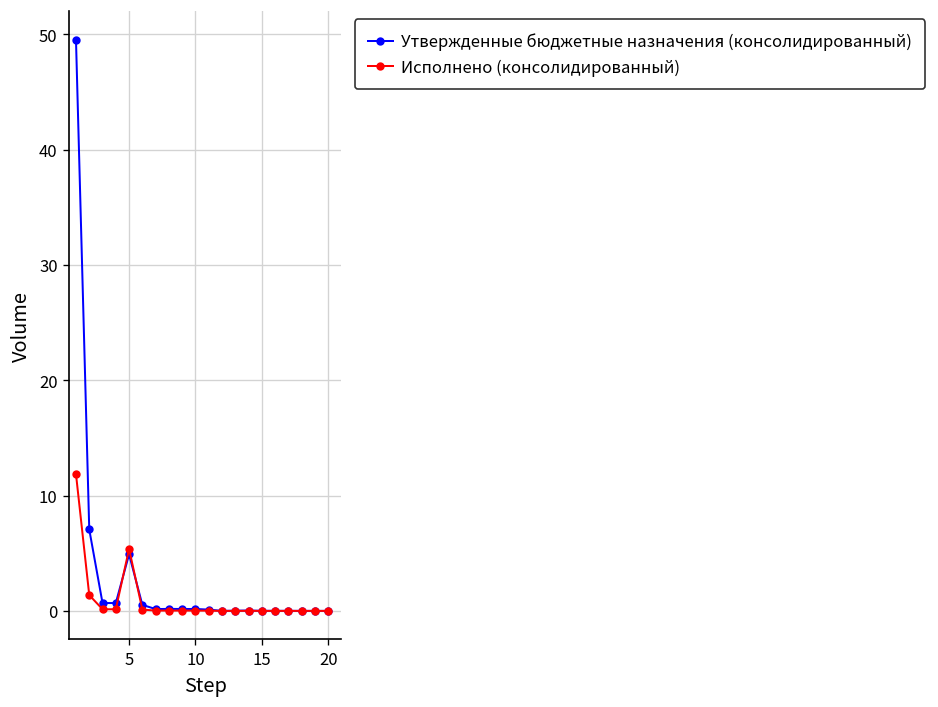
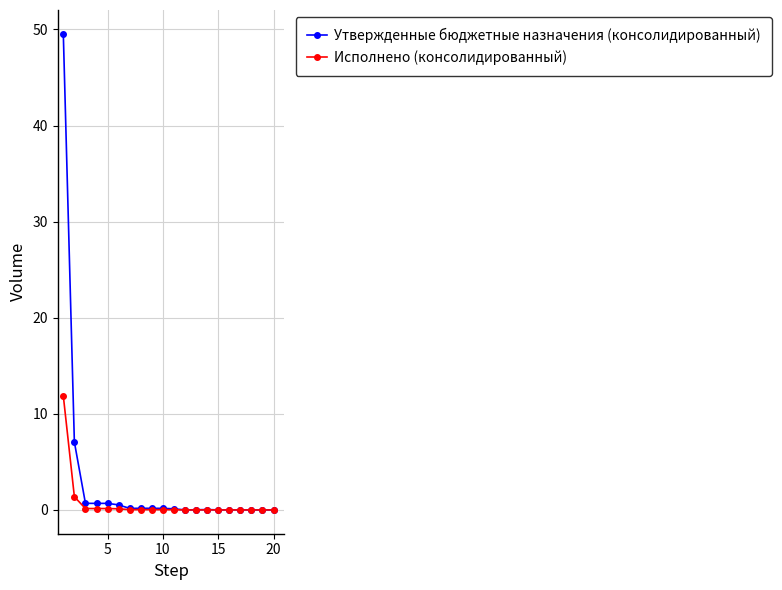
  {
    "Утвержденные бюджетные назначения (консолидированный)": {
-     "5": 5
+     "5": 1
    },
    "Исполнено (консолидированный)": {
-     "5": 5
+     "5": 0
    }
  }
